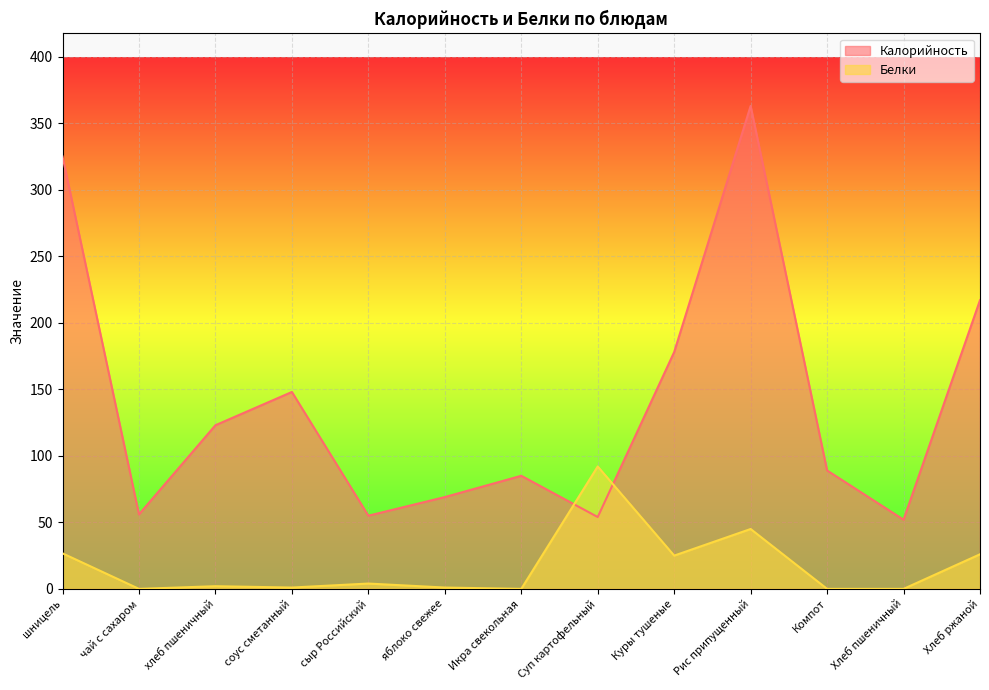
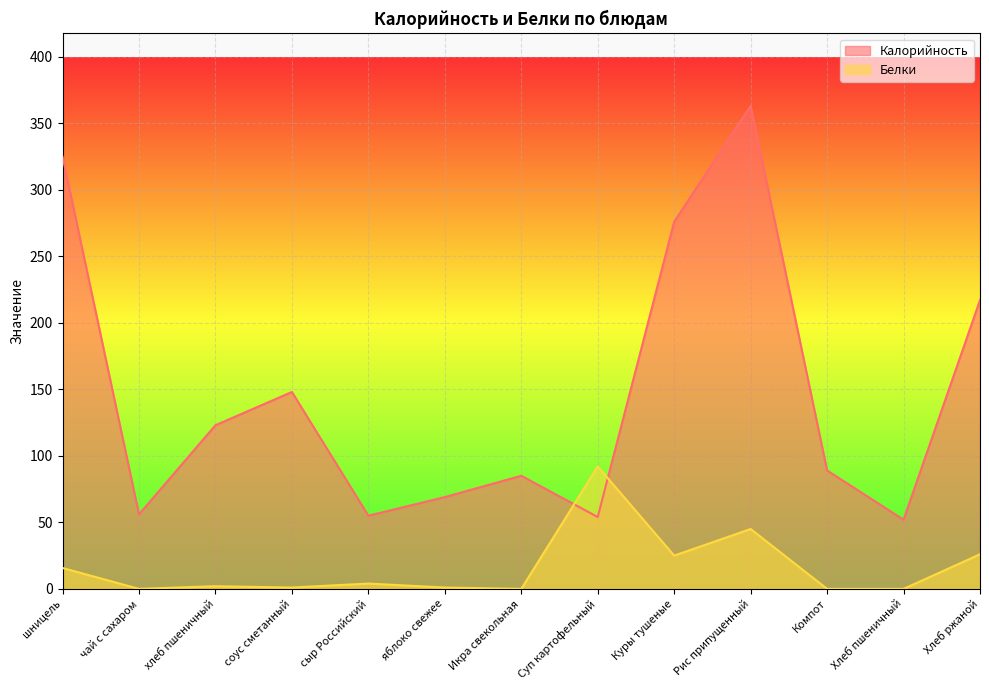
  {
    "Калорийность": {
      "шницель": 325,
      "чай с сахаром": 56,
      "хлеб пшеничный": 123,
      "соус сметанный": 148,
      "сыр Российский": 55,
      "яблоко свежее": 69,
      "Икра свекольная": 85,
      "Суп картофельный": 54,
-     "Куры тушеные": 178,
+     "Куры тушеные": 276,
      "Рис припущенный": 363,
      "Компот": 89,
      "Хлеб пшеничный": 52,
      "Хлеб ржаной": 217
    },
    "Белки": {
-     "шницель": 27,
+     "шницель": 16,
      "чай с сахаром": 0,
      "хлеб пшеничный": 2,
      "соус сметанный": 1,
      "сыр Российский": 4,
      "яблоко свежее": 1,
      "Икра свекольная": 0,
      "Суп картофельный": 92,
      "Куры тушеные": 25,
      "Рис припущенный": 45,
      "Компот": 0,
      "Хлеб пшеничный": 0,
      "Хлеб ржаной": 26
    }
  }
